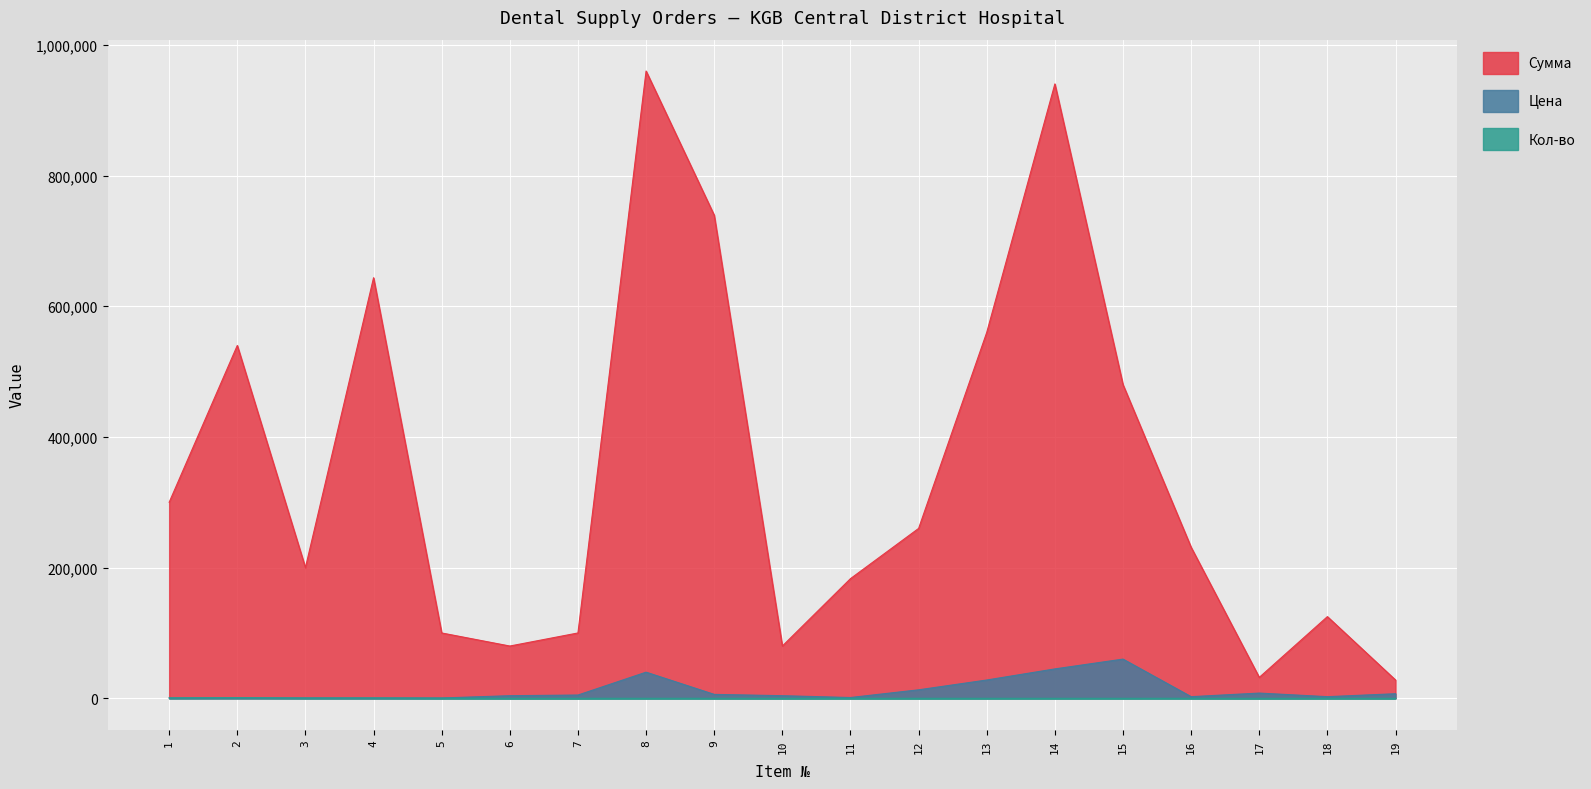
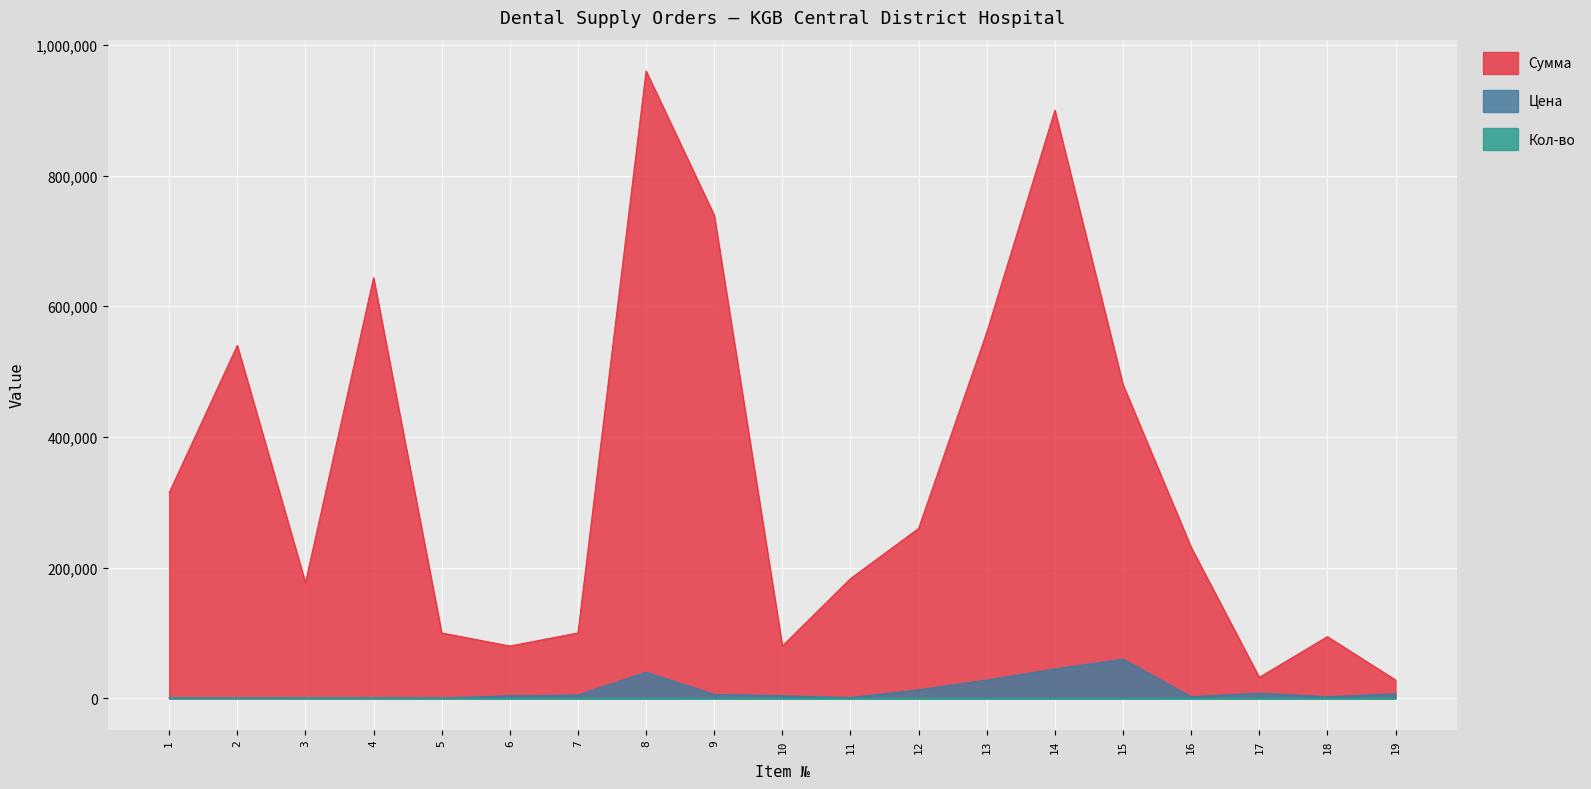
  {
    "Сумма": {
-     "1": "300,000",
+     "1": "310,000",
      "2": "540,000",
-     "3": "200,000",
+     "3": "180,000",
      "4": "640,000",
      "5": "100,000",
      "6": "80,000",
      "7": "100,000",
      "8": "960,000",
      "9": "740,000",
      "10": "80,000",
      "11": "180,000",
      "12": "260,000",
      "13": "560,000",
-     "14": "940,000",
+     "14": "900,000",
      "15": "480,000",
      "16": "230,000",
      "17": "30,000",
-     "18": "130,000",
+     "18": "90,000",
      "19": "30,000"
    }
  }
